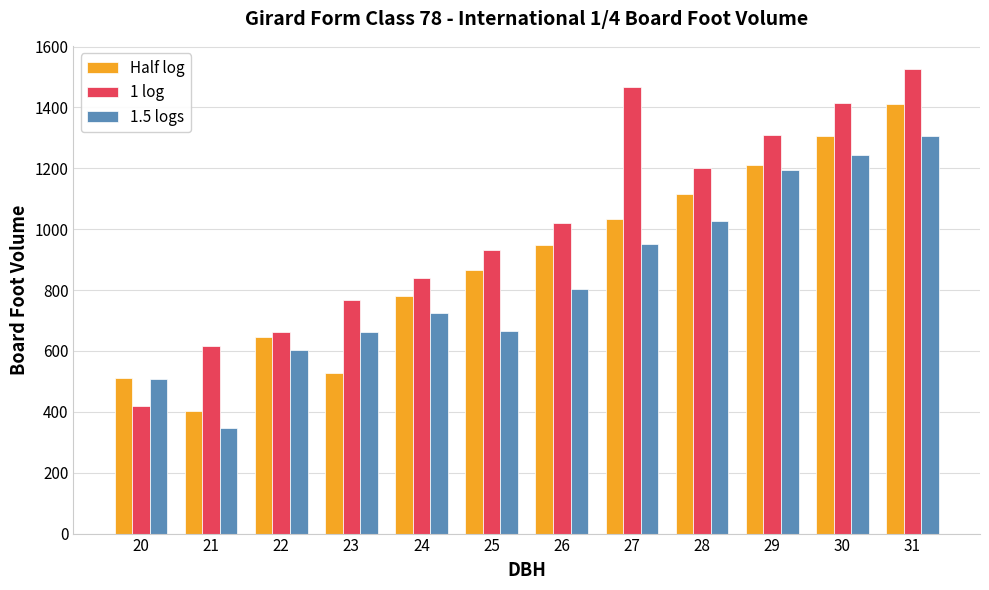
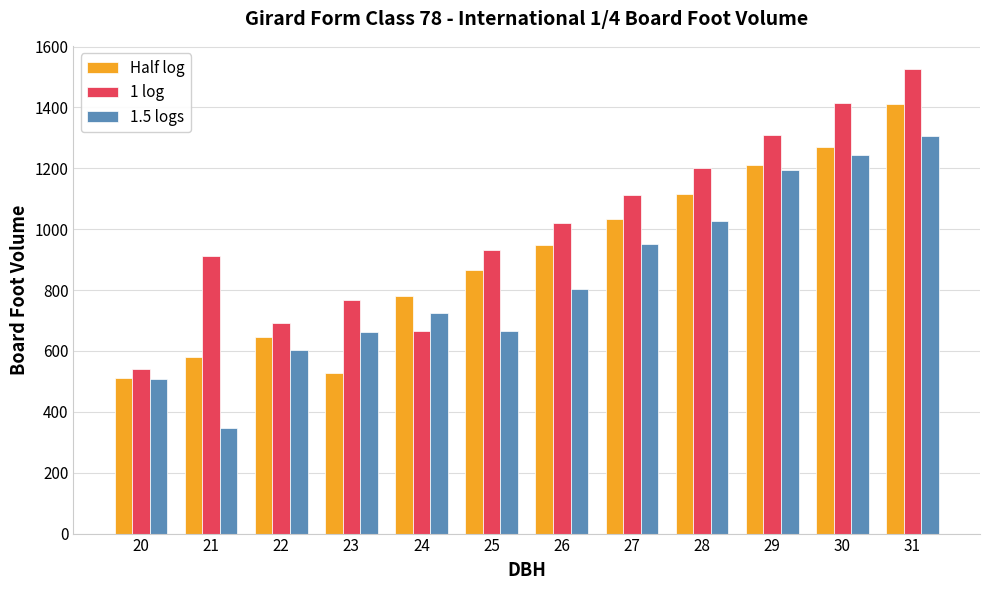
  {
    "Half log": {
      "20": 510,
-     "21": 400,
+     "21": 580,
      "22": 650,
      "23": 530,
      "24": 780,
      "25": 870,
      "26": 950,
      "27": 1030,
      "28": 1110,
      "29": 1210,
-     "30": 1310,
+     "30": 1270,
      "31": 1410
    },
    "1 log": {
-     "20": 420,
-     "21": 620,
-     "22": 660,
+     "20": 540,
+     "21": 910,
+     "22": 690,
      "23": 770,
-     "24": 840,
+     "24": 660,
      "25": 930,
      "26": 1020,
-     "27": 1470,
+     "27": 1110,
      "28": 1200,
      "29": 1310,
      "30": 1420,
      "31": 1530
    },
    "1.5 logs": {
      "20": 510,
      "21": 350,
      "22": 600,
      "23": 660,
      "24": 720,
      "25": 670,
      "26": 800,
      "27": 950,
      "28": 1030,
      "29": 1190,
      "30": 1250,
      "31": 1310
    }
  }
